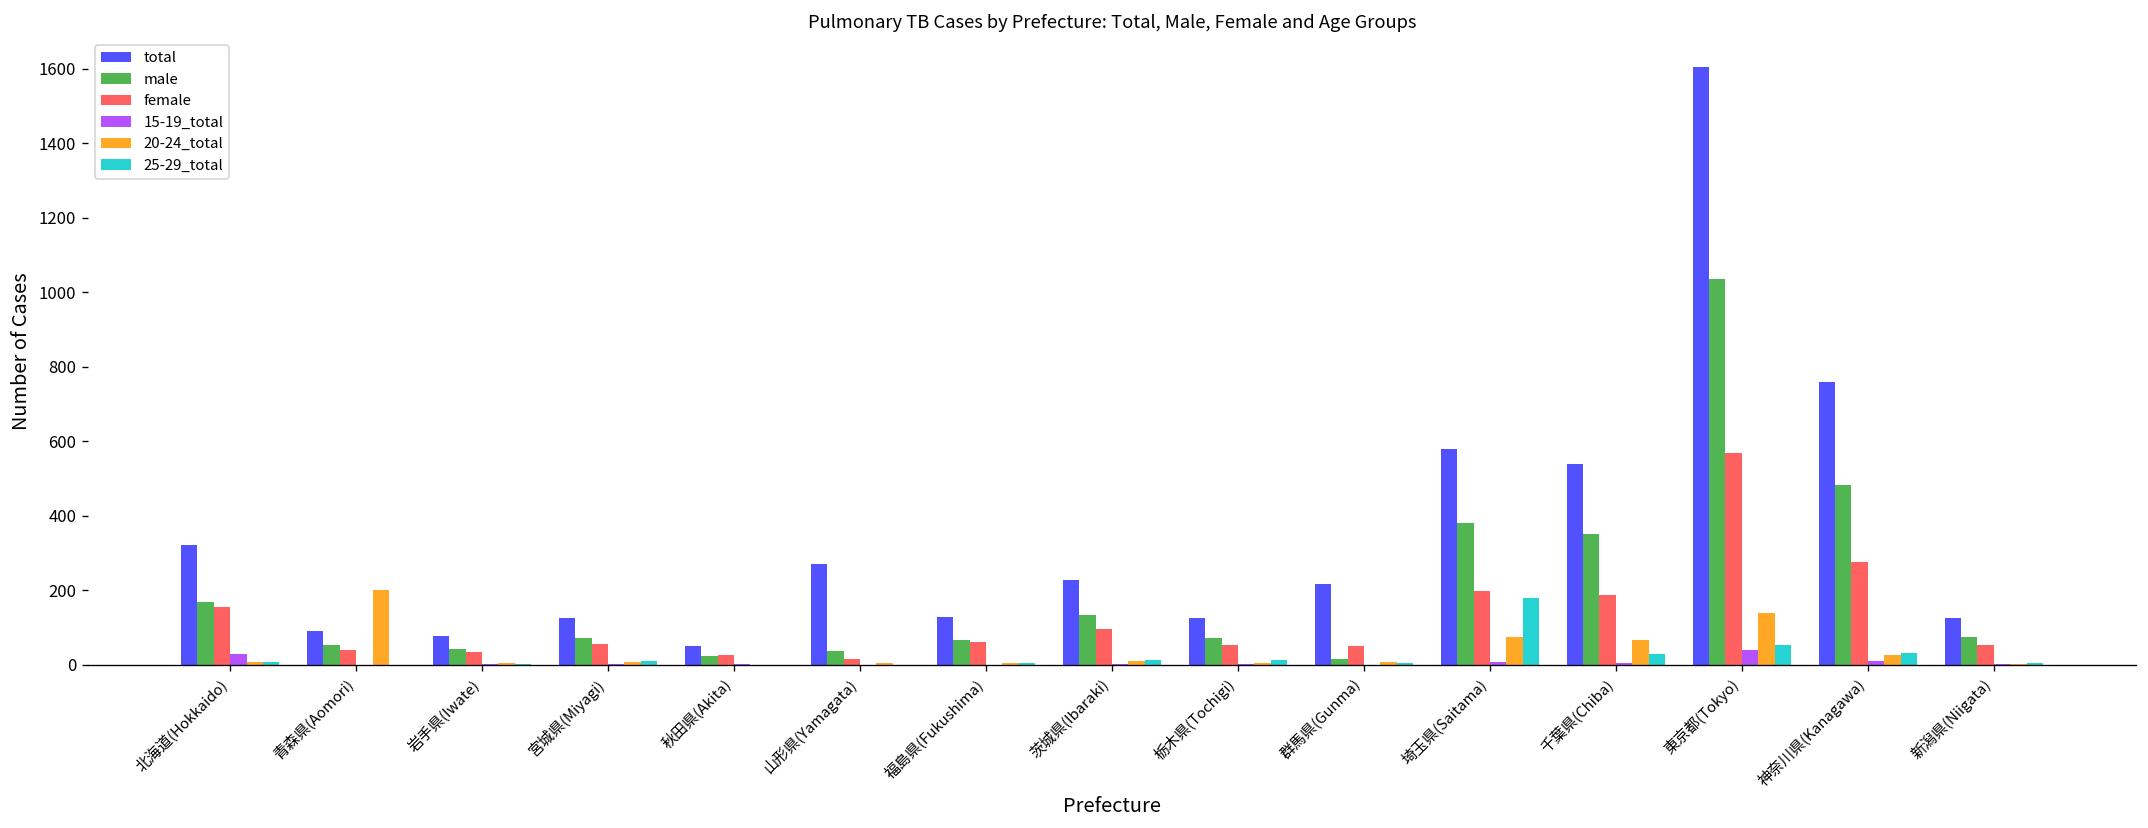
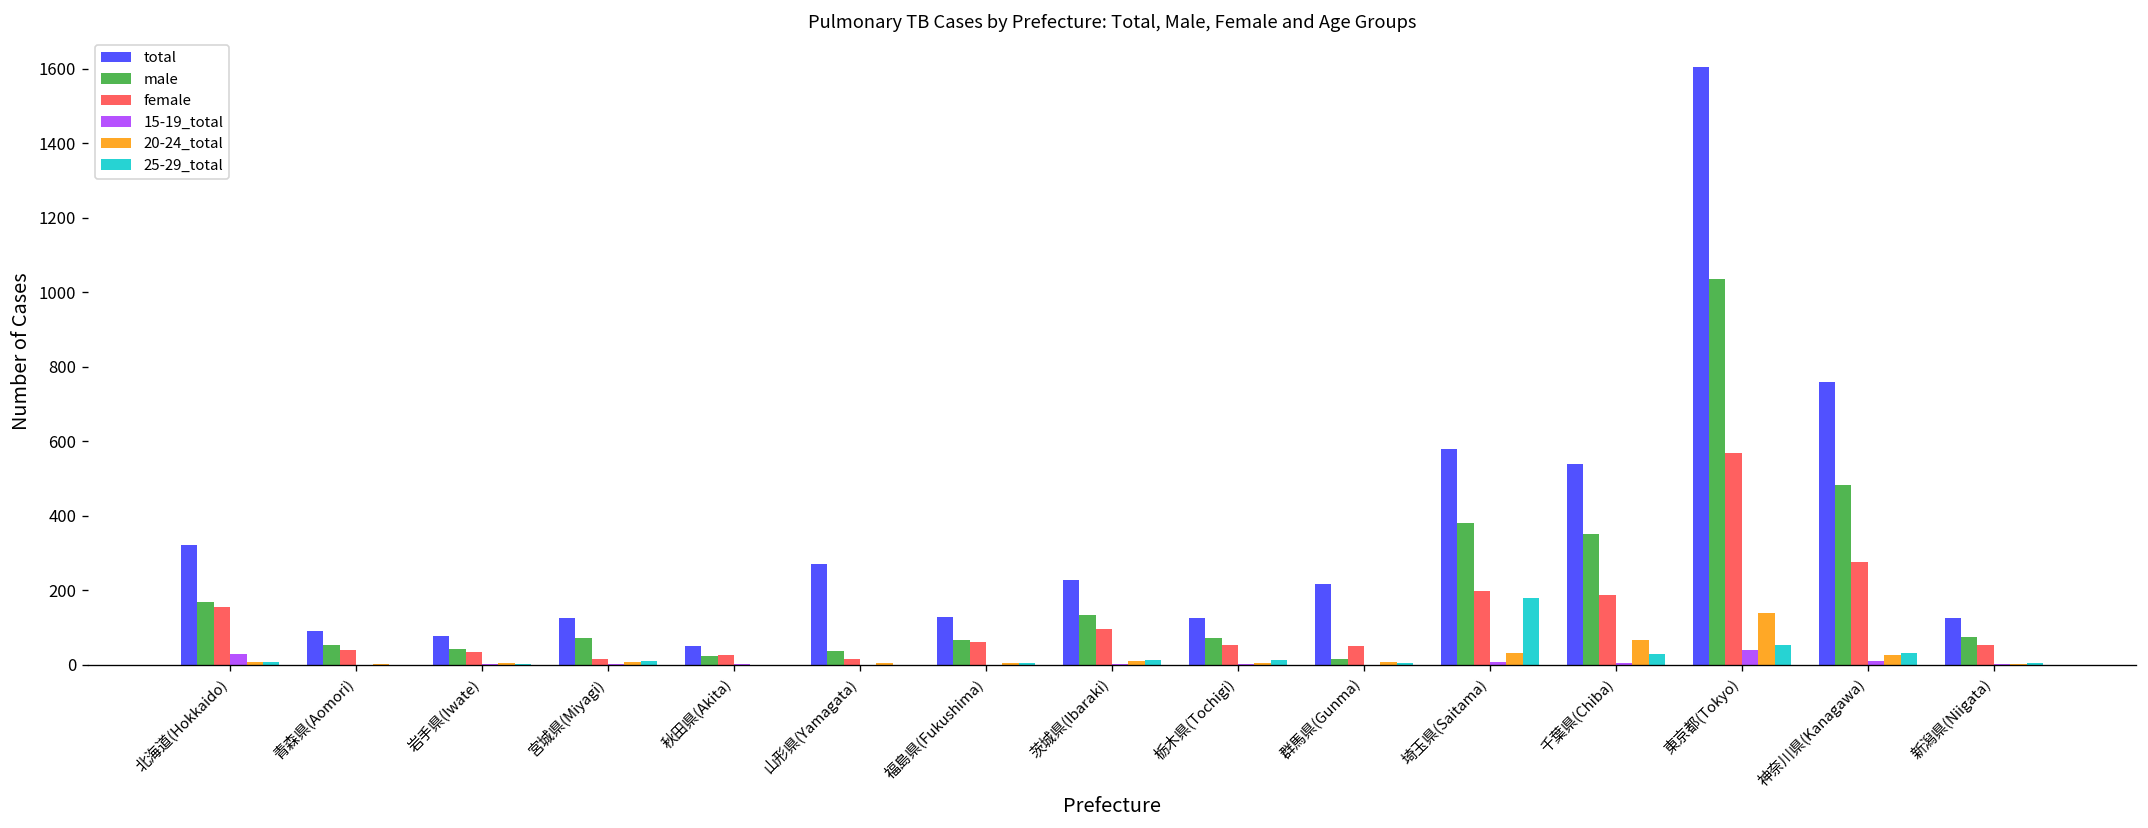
  {
    "total": {
      "北海道(Hokkaido)": 320,
      "青森県(Aomori)": 90,
      "岩手県(Iwate)": 80,
      "宮城県(Miyagi)": 130,
      "秋田県(Akita)": 50,
      "山形県(Yamagata)": 270,
      "福島県(Fukushima)": 130,
      "茨城県(Ibaraki)": 230,
      "栃木県(Tochigi)": 130,
      "群馬県(Gunma)": 220,
      "埼玉県(Saitama)": 580,
      "千葉県(Chiba)": 540,
      "東京都(Tokyo)": 1600,
      "神奈川県(Kanagawa)": 760,
      "新潟県(Niigata)": 130
    },
    "male": {
      "北海道(Hokkaido)": 170,
      "青森県(Aomori)": 50,
      "岩手県(Iwate)": 40,
      "宮城県(Miyagi)": 70,
      "秋田県(Akita)": 20,
      "山形県(Yamagata)": 40,
      "福島県(Fukushima)": 70,
      "茨城県(Ibaraki)": 130,
      "栃木県(Tochigi)": 70,
      "群馬県(Gunma)": 20,
      "埼玉県(Saitama)": 380,
      "千葉県(Chiba)": 350,
      "東京都(Tokyo)": 1040,
      "神奈川県(Kanagawa)": 480,
      "新潟県(Niigata)": 70
    },
    "female": {
      "北海道(Hokkaido)": 150,
      "青森県(Aomori)": 40,
      "岩手県(Iwate)": 30,
-     "宮城県(Miyagi)": 60,
+     "宮城県(Miyagi)": 20,
      "秋田県(Akita)": 30,
      "山形県(Yamagata)": 20,
      "福島県(Fukushima)": 60,
      "茨城県(Ibaraki)": 100,
      "栃木県(Tochigi)": 50,
      "群馬県(Gunma)": 50,
      "埼玉県(Saitama)": 200,
      "千葉県(Chiba)": 190,
      "東京都(Tokyo)": 570,
      "神奈川県(Kanagawa)": 280,
      "新潟県(Niigata)": 50
    },
    "15-19_total": {
      "北海道(Hokkaido)": 30,
      "青森県(Aomori)": 0,
      "山形県(Yamagata)": 0,
      "福島県(Fukushima)": 0,
      "群馬県(Gunma)": 0,
      "東京都(Tokyo)": 40,
      "神奈川県(Kanagawa)": 10
    },
    "20-24_total": {
-     "青森県(Aomori)": 200,
+     "青森県(Aomori)": 0,
      "秋田県(Akita)": 0,
      "茨城県(Ibaraki)": 10,
-     "埼玉県(Saitama)": 70,
+     "埼玉県(Saitama)": 30,
      "千葉県(Chiba)": 70,
      "東京都(Tokyo)": 140,
      "神奈川県(Kanagawa)": 30
    },
    "25-29_total": {
      "青森県(Aomori)": 0,
      "宮城県(Miyagi)": 10,
      "秋田県(Akita)": 0,
      "山形県(Yamagata)": 0,
      "茨城県(Ibaraki)": 10,
      "栃木県(Tochigi)": 10,
      "埼玉県(Saitama)": 180,
      "千葉県(Chiba)": 30,
      "東京都(Tokyo)": 50,
      "神奈川県(Kanagawa)": 30
    }
  }
